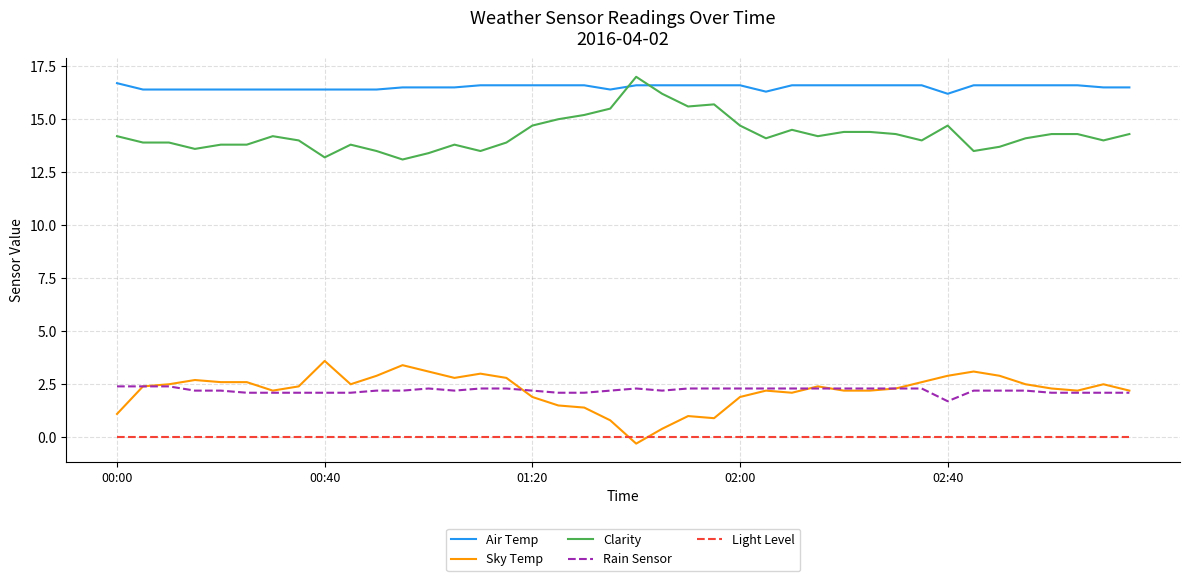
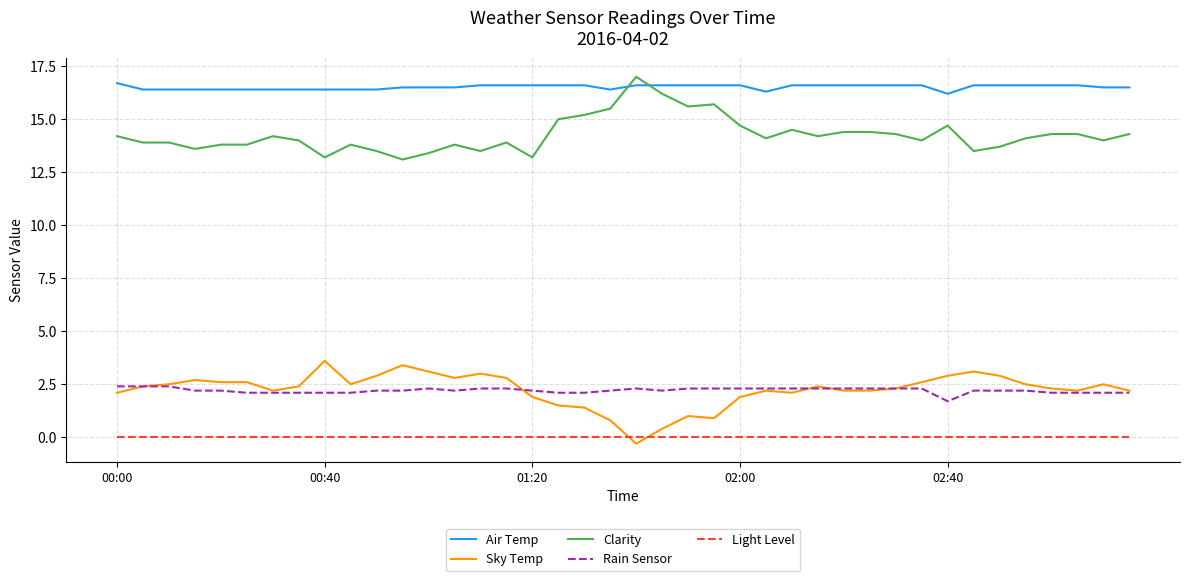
  {
    "Air Temp": {
      "00:00": 16.7,
      "00:40": 16.4,
      "01:20": 16.6,
      "02:00": 16.6,
      "02:40": 16.2
    },
    "Sky Temp": {
-     "00:00": 1.1,
+     "00:00": 2.1,
      "00:40": 3.6,
      "01:20": 1.9,
      "02:00": 1.9,
      "02:40": 2.9
    },
    "Clarity": {
      "00:00": 14.2,
      "00:40": 13.2,
-     "01:20": 14.7,
+     "01:20": 13.2,
      "02:00": 14.7,
      "02:40": 14.7
    },
    "Rain Sensor": {
      "00:00": 2.4,
      "00:40": 2.1,
      "01:20": 2.2,
      "02:00": 2.3,
      "02:40": 1.7
    },
    "Light Level": {
      "00:00": 0.0,
      "00:40": 0.0,
      "01:20": 0.0,
      "02:00": 0.0,
      "02:40": 0.0
    }
  }
